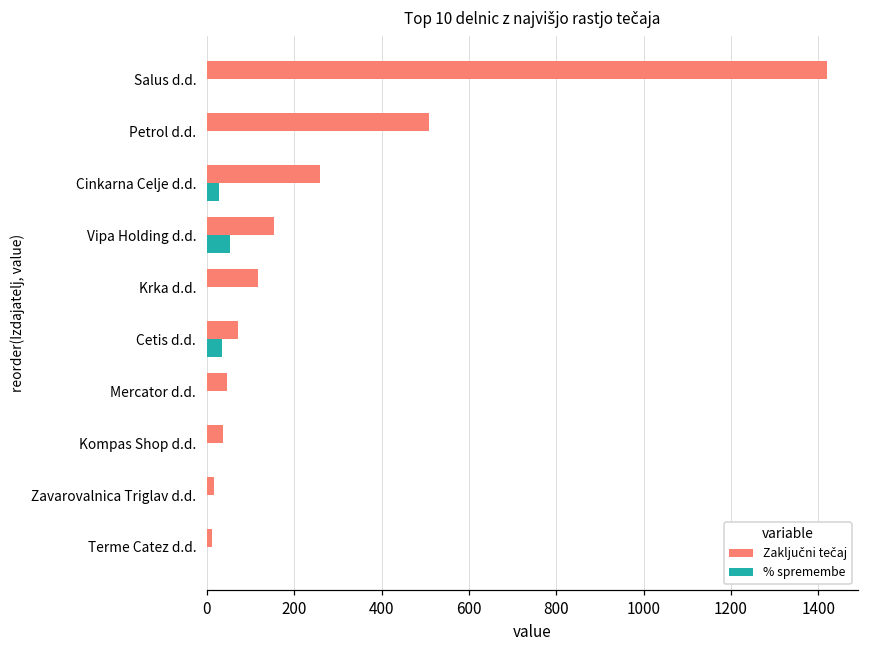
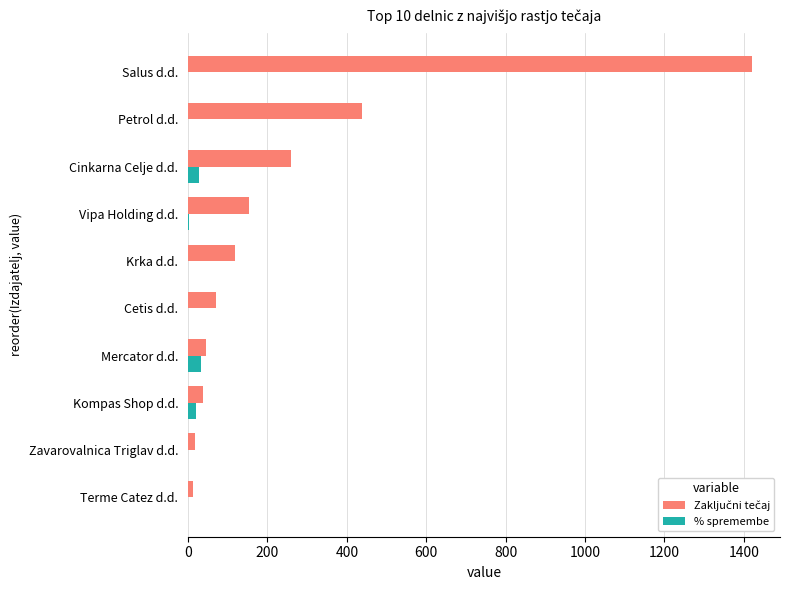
  {
    "Zaključni tečaj": {
      "Salus d.d.": 1420,
-     "Petrol d.d.": 510,
+     "Petrol d.d.": 440,
      "Cinkarna Celje d.d.": 260,
      "Vipa Holding d.d.": 150,
      "Krka d.d.": 120,
      "Cetis d.d.": 70,
      "Mercator d.d.": 50,
      "Kompas Shop d.d.": 40,
      "Zavarovalnica Triglav d.d.": 20,
      "Terme Catez d.d.": 10
    },
    "% spremembe": {
      "Cinkarna Celje d.d.": 30,
-     "Vipa Holding d.d.": 50,
-     "Cetis d.d.": 30,
-     "Mercator d.d.": 0,
-     "Kompas Shop d.d.": 0
+     "Vipa Holding d.d.": 0,
+     "Cetis d.d.": 0,
+     "Mercator d.d.": 30,
+     "Kompas Shop d.d.": 20
    }
  }
